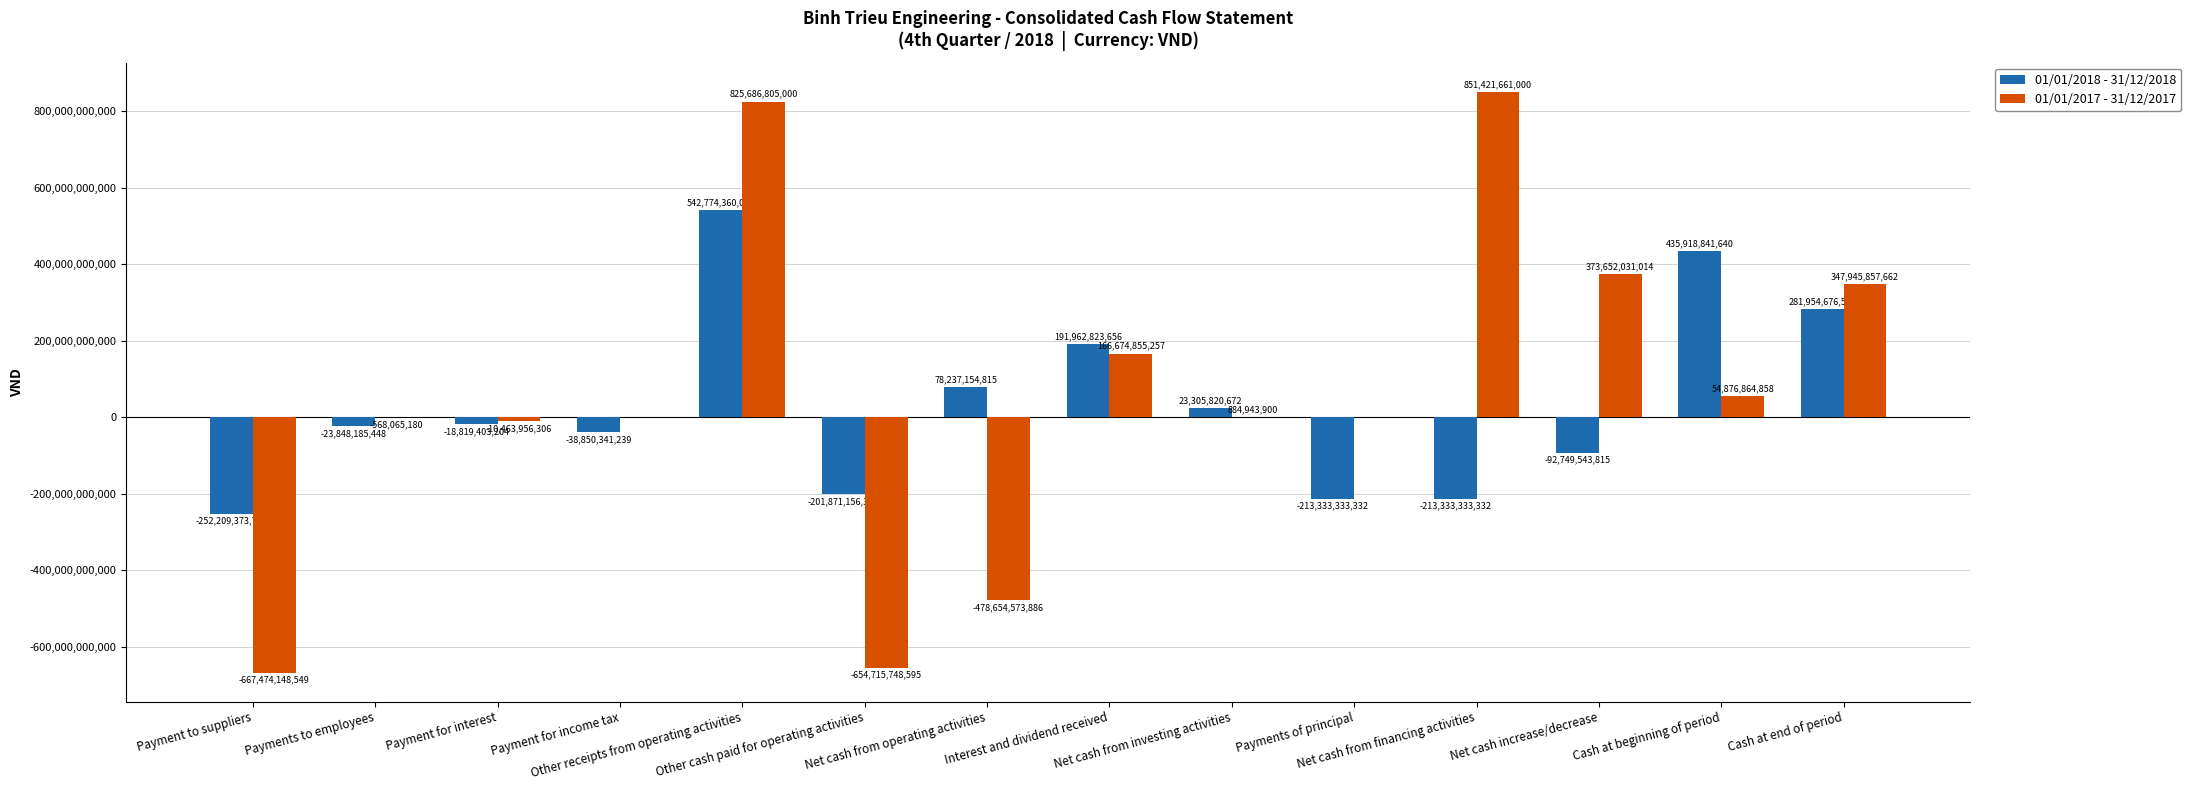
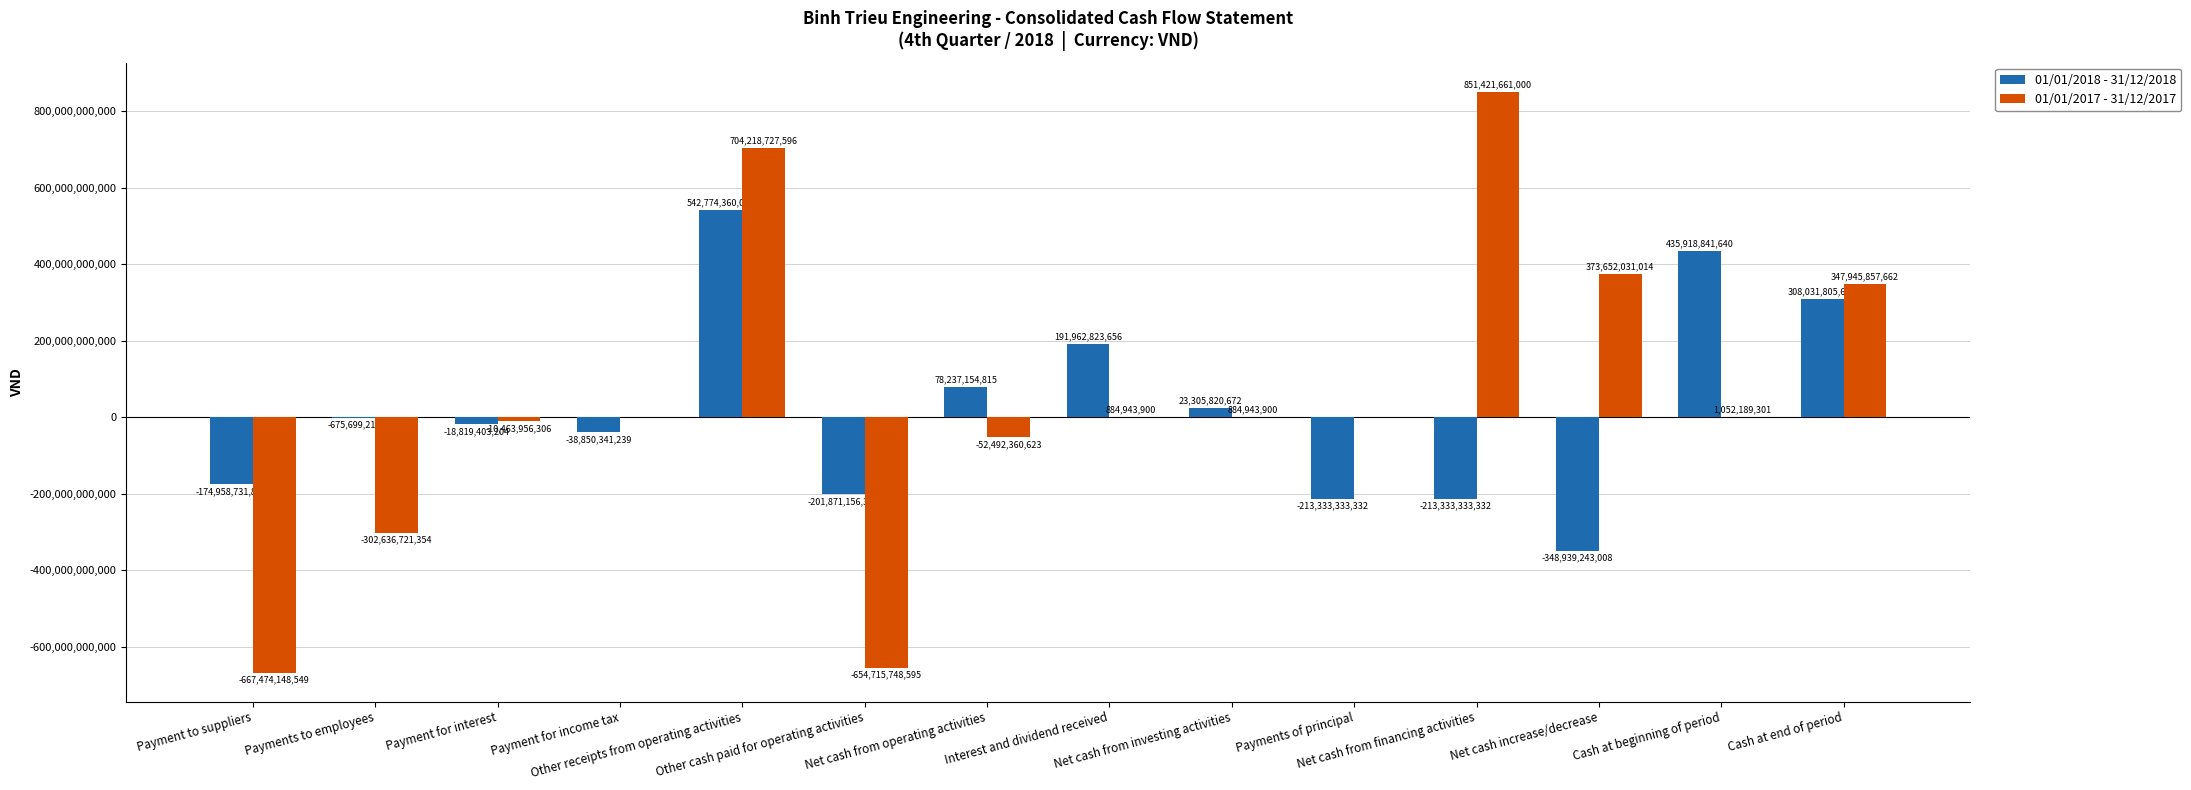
  {
    "01/01/2018 - 31/12/2018": {
-     "Payment to suppliers": "-252,209,373,743",
-     "Payments to employees": "-23,848,185,448",
+     "Payment to suppliers": "-174,958,731,862",
+     "Payments to employees": "-675,699,214",
      "Payment for income tax": "-38,850,341,239",
      "Other receipts from operating activities": "542,774,360,092",
      "Other cash paid for operating activities": "-201,871,156,328",
      "Net cash from operating activities": "78,237,154,815",
      "Interest and dividend received": "191,962,823,656",
      "Net cash from investing activities": "23,305,820,672",
      "Payments of principal": "-213,333,333,332",
      "Net cash from financing activities": "-213,333,333,332",
-     "Net cash increase/decrease": "-92,749,543,815",
+     "Net cash increase/decrease": "-348,939,243,008",
      "Cash at beginning of period": "435,918,841,640",
-     "Cash at end of period": "281,954,676,500"
+     "Cash at end of period": "308,031,805,606"
    },
    "01/01/2017 - 31/12/2017": {
      "Payment to suppliers": "-667,474,148,549",
-     "Payments to employees": "-568,065,180",
-     "Other receipts from operating activities": "825,686,805,000",
+     "Payments to employees": "-302,636,721,354",
+     "Other receipts from operating activities": "704,218,727,596",
      "Other cash paid for operating activities": "-654,715,748,595",
-     "Net cash from operating activities": "-478,654,573,886",
-     "Interest and dividend received": "166,674,855,257",
+     "Net cash from operating activities": "-52,492,360,623",
+     "Interest and dividend received": "884,943,900",
      "Net cash from investing activities": "884,943,900",
      "Net cash from financing activities": "851,421,661,000",
      "Net cash increase/decrease": "373,652,031,014",
-     "Cash at beginning of period": "54,876,864,858",
+     "Cash at beginning of period": "1,052,189,301",
      "Cash at end of period": "347,945,857,662"
    }
  }
